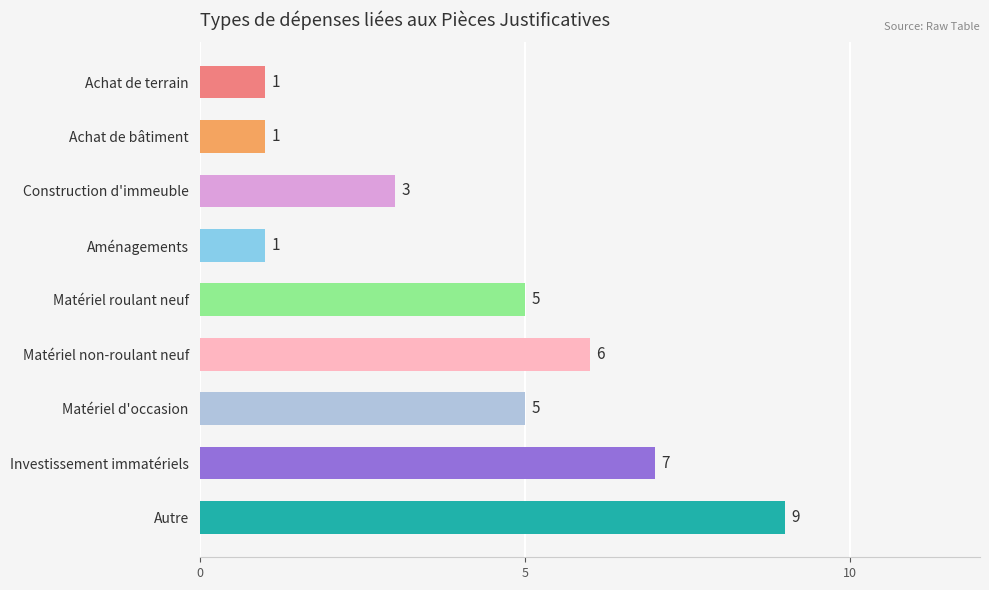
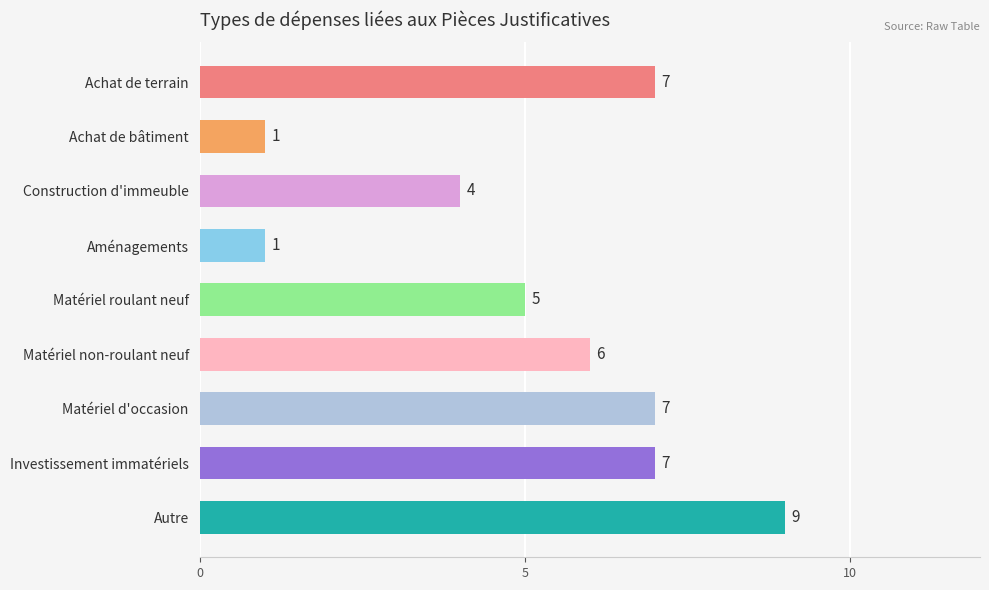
  {
-   "Achat de terrain": 1,
+   "Achat de terrain": 7,
    "Achat de bâtiment": 1,
-   "Construction d'immeuble": 3,
+   "Construction d'immeuble": 4,
    "Aménagements": 1,
    "Matériel roulant neuf": 5,
    "Matériel non-roulant neuf": 6,
-   "Matériel d'occasion": 5,
+   "Matériel d'occasion": 7,
    "Investissement immatériels": 7,
    "Autre": 9
  }
